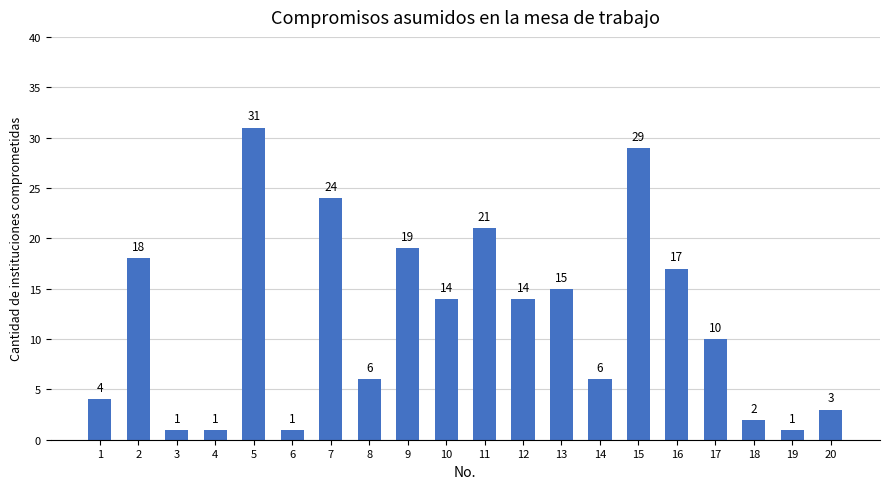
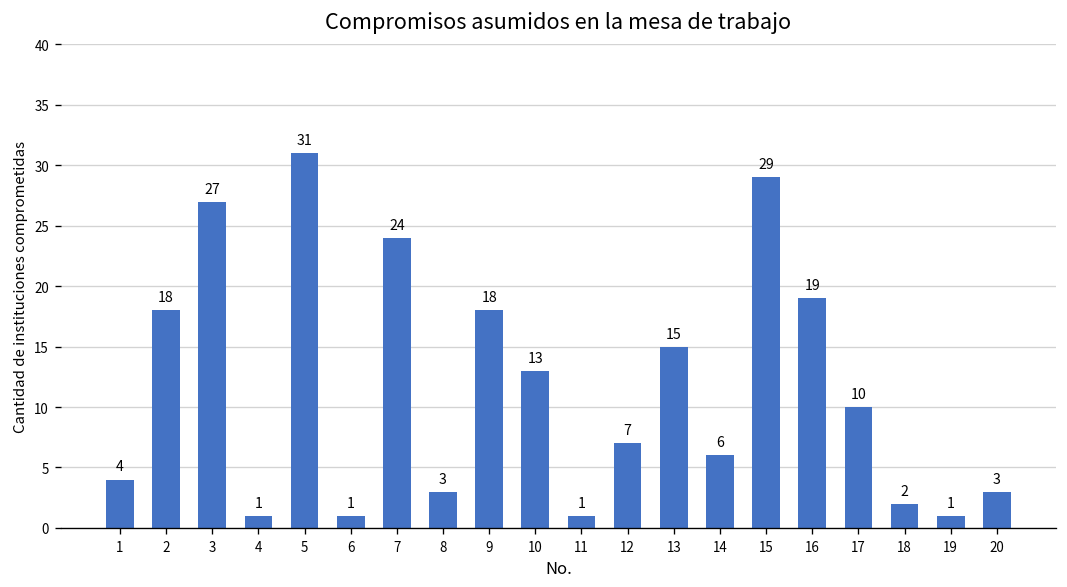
  {
    "1": 4,
    "2": 18,
-   "3": 1,
+   "3": 27,
    "4": 1,
    "5": 31,
    "6": 1,
    "7": 24,
-   "8": 6,
-   "9": 19,
-   "10": 14,
-   "11": 21,
-   "12": 14,
+   "8": 3,
+   "9": 18,
+   "10": 13,
+   "11": 1,
+   "12": 7,
    "13": 15,
    "14": 6,
    "15": 29,
-   "16": 17,
+   "16": 19,
    "17": 10,
    "18": 2,
    "19": 1,
    "20": 3
  }
